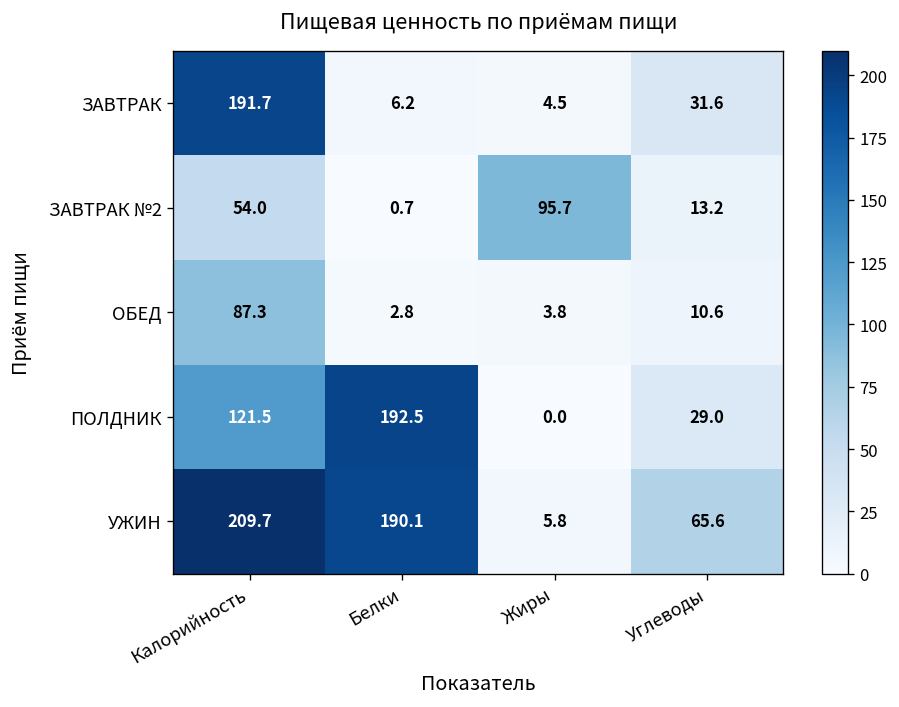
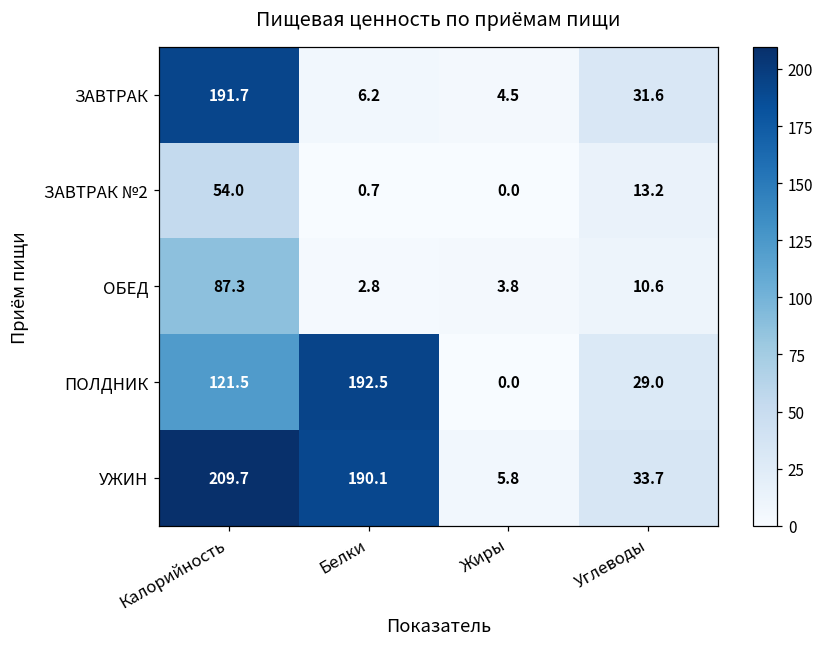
  {
    "ЗАВТРАК": {
      "Калорийность": 191.7,
      "Белки": 6.2,
      "Жиры": 4.5,
      "Углеводы": 31.6
    },
    "ЗАВТРАК №2": {
      "Калорийность": 54.0,
      "Белки": 0.7,
-     "Жиры": 95.7,
+     "Жиры": 0.0,
      "Углеводы": 13.2
    },
    "ОБЕД": {
      "Калорийность": 87.3,
      "Белки": 2.8,
      "Жиры": 3.8,
      "Углеводы": 10.6
    },
    "ПОЛДНИК": {
      "Калорийность": 121.5,
      "Белки": 192.5,
      "Жиры": 0.0,
      "Углеводы": 29.0
    },
    "УЖИН": {
      "Калорийность": 209.7,
      "Белки": 190.1,
      "Жиры": 5.8,
-     "Углеводы": 65.6
+     "Углеводы": 33.7
    }
  }
